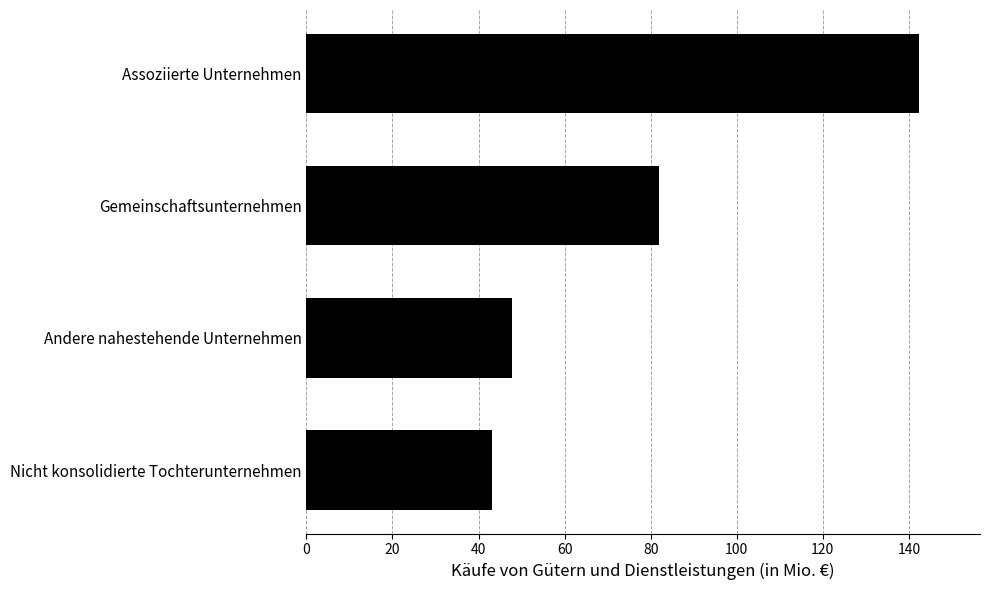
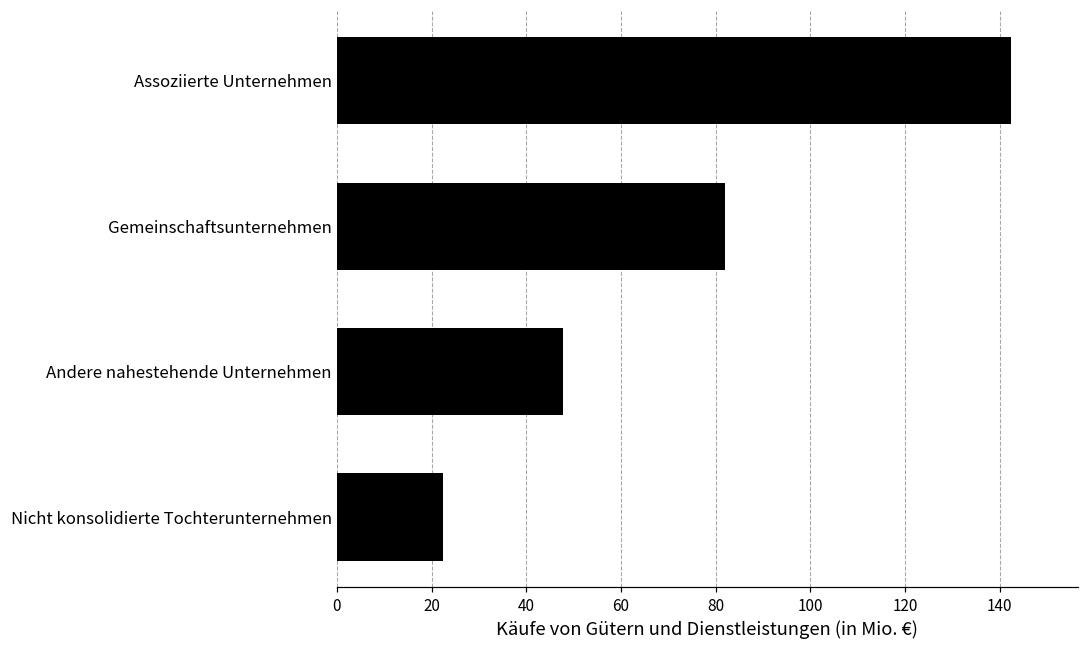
  {
    "Assoziierte Unternehmen": 142,
    "Gemeinschaftsunternehmen": 82,
    "Andere nahestehende Unternehmen": 48,
-   "Nicht konsolidierte Tochterunternehmen": 43
+   "Nicht konsolidierte Tochterunternehmen": 22
  }
